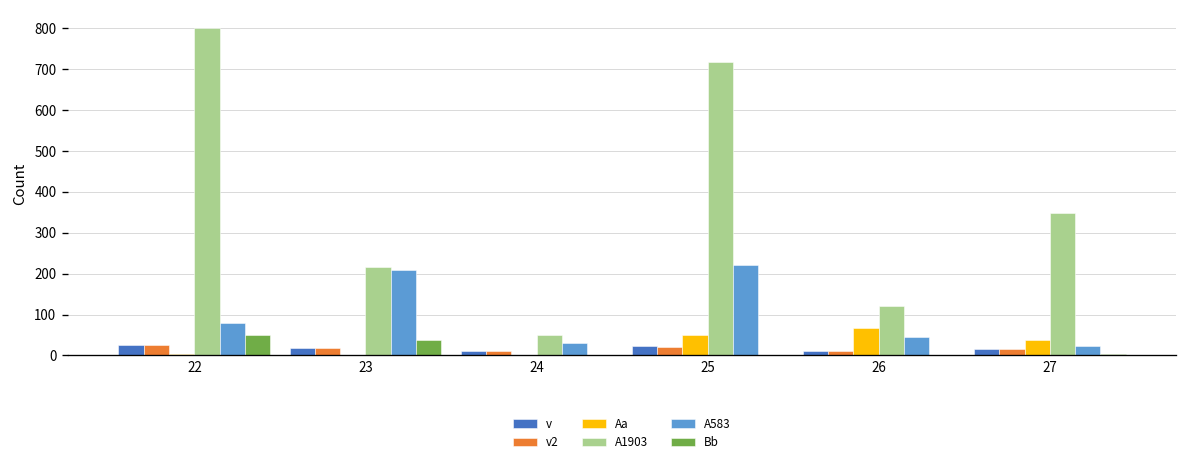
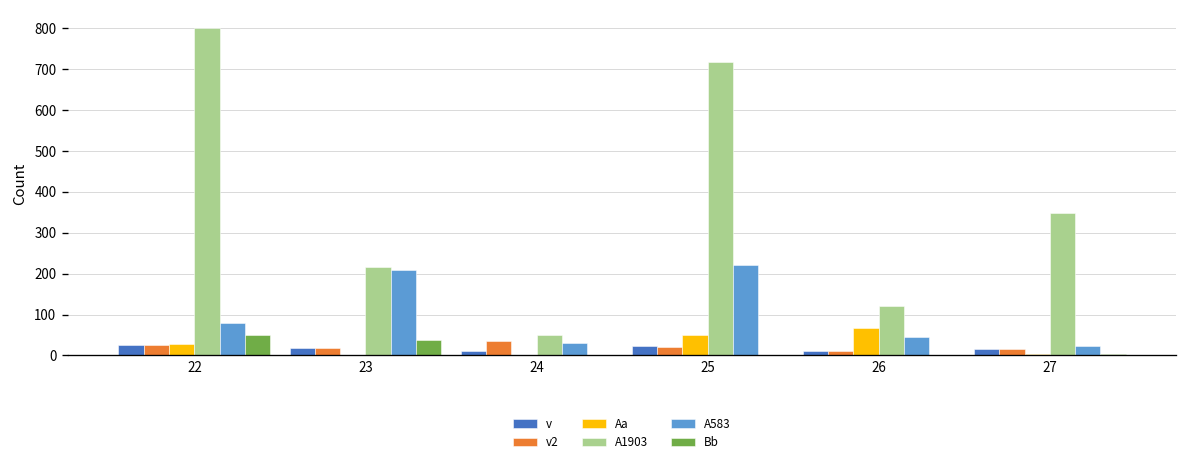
  {
    "v2": {
      "22": 30,
      "23": 20,
-     "24": 10,
+     "24": 40,
      "25": 20,
      "26": 10,
      "27": 20
    },
    "Aa": {
-     "22": 0,
+     "22": 30,
      "24": 0,
      "25": 50,
      "26": 70,
-     "27": 40
+     "27": 0
    },
    "A1903": {
      "22": 800,
      "23": 220,
      "24": 50,
      "25": 720,
      "26": 120,
      "27": 350
    },
    "Bb": {
      "22": 50,
      "23": 40,
      "24": 0,
      "25": 0
    }
  }
